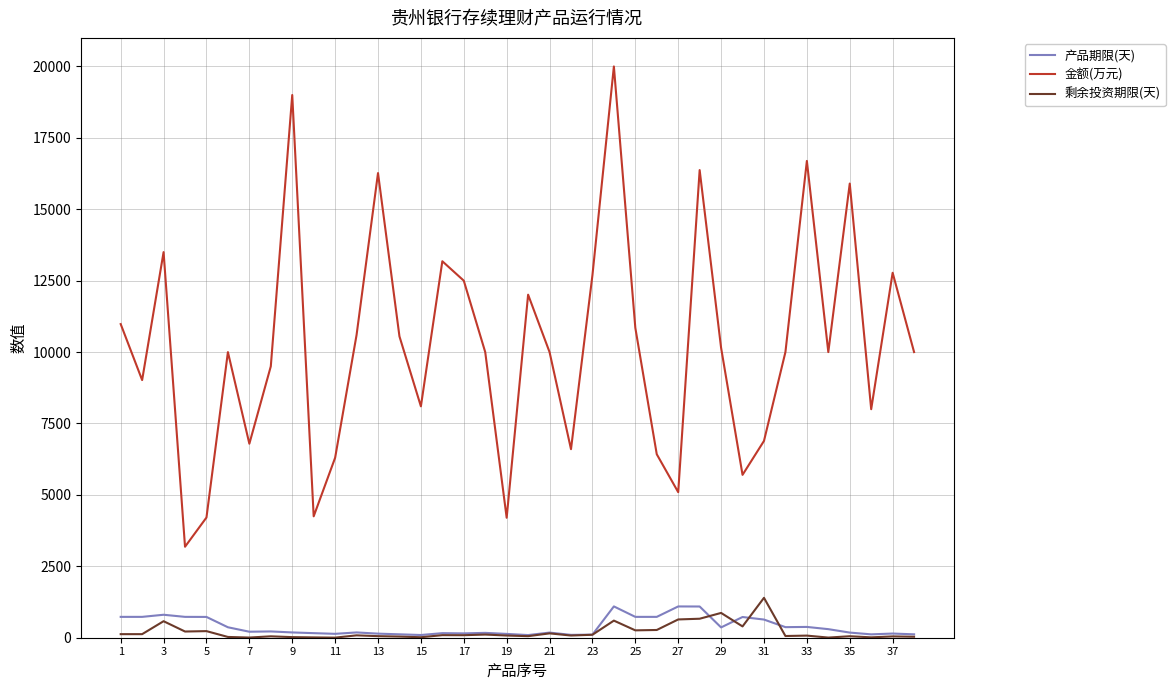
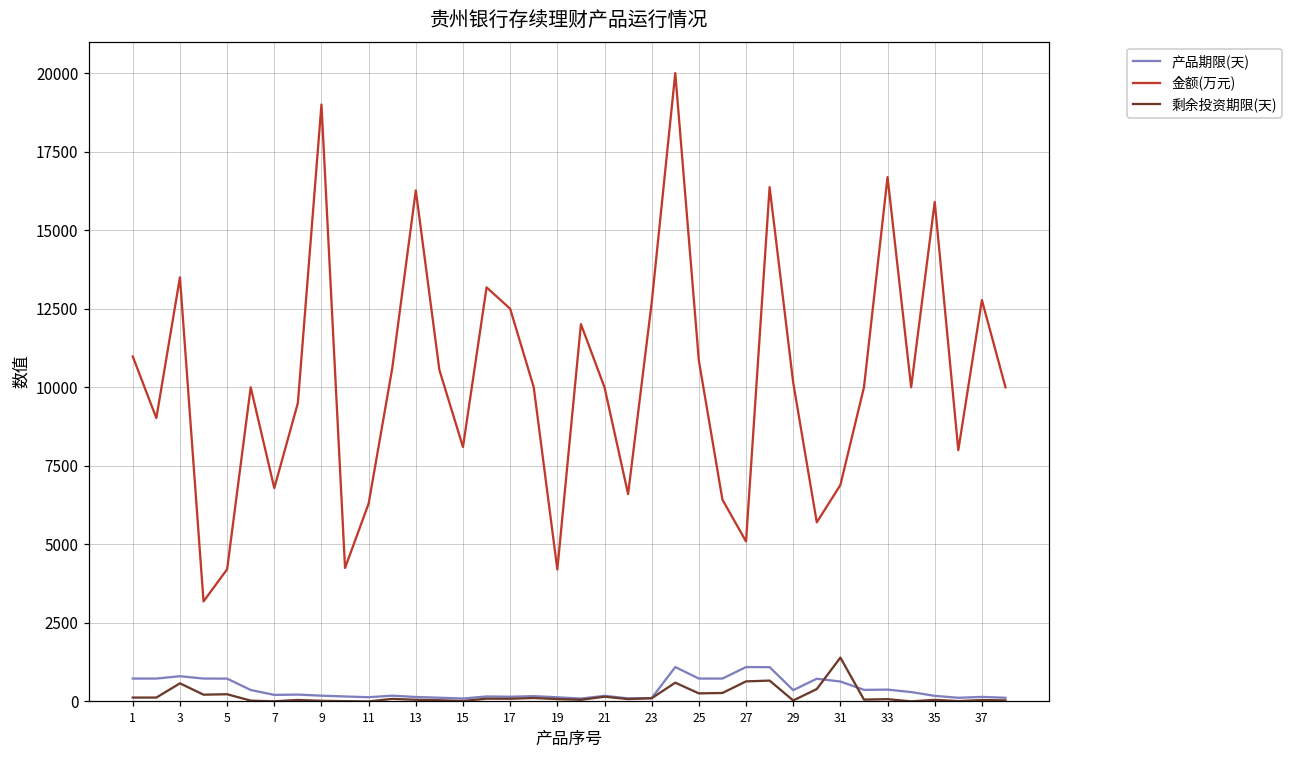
  {
    "产品期限(天)": {
      "1": 700,
      "3": 800,
      "5": 700,
      "7": 200,
      "9": 200,
      "11": 100,
      "13": 100,
      "25": 700,
      "27": 1100,
      "29": 400,
      "31": 600,
      "33": 400,
      "35": 200,
      "37": 100
    },
    "金额(万元)": {
      "1": 11000,
      "3": 13500,
      "5": 4200,
      "7": 6800,
      "9": 19000,
      "11": 6300,
      "13": 16300,
      "15": 8100,
      "17": 12500,
      "19": 4200,
      "21": 10000,
      "23": 12700,
      "25": 10800,
      "27": 5100,
      "29": 10200,
      "31": 6900,
      "33": 16700,
      "35": 15900,
      "37": 12800
    },
    "剩余投资期限(天)": {
      "1": 100,
      "3": 600,
      "5": 200,
      "7": 0,
      "9": 0,
      "11": 0,
      "13": 100,
      "25": 300,
      "27": 600,
-     "29": 900,
+     "29": 0,
      "31": 1400,
      "33": 100,
      "35": 100,
      "37": 0
    }
  }
